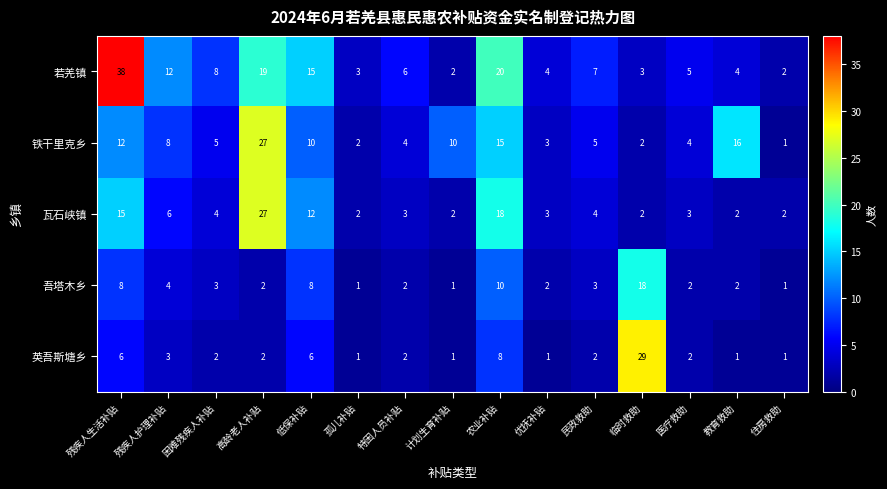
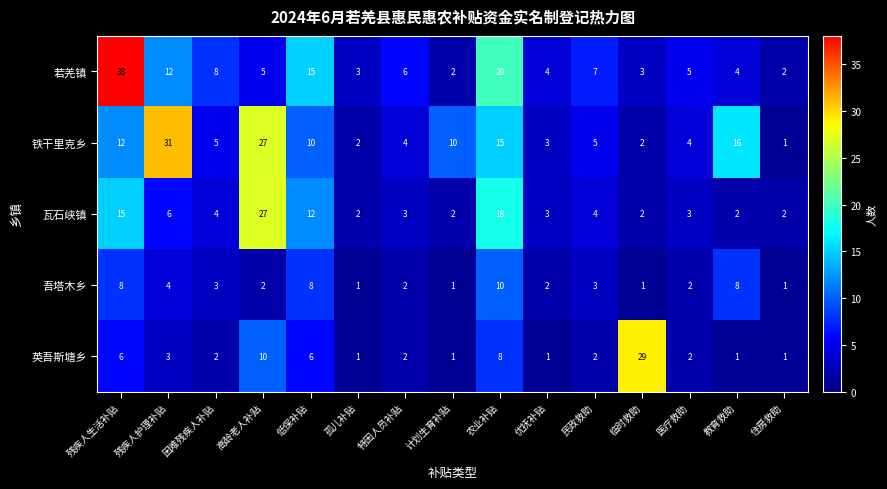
  {
    "若羌镇": {
      "残疾人生活补贴": 38,
      "残疾人护理补贴": 12,
      "困难残疾人补贴": 8,
-     "高龄老人补贴": 19,
+     "高龄老人补贴": 5,
      "低保补贴": 15,
      "孤儿补贴": 3,
      "特困人员补贴": 6,
      "计划生育补贴": 2,
      "农业补贴": 20,
      "优抚补贴": 4,
      "民政救助": 7,
      "临时救助": 3,
      "医疗救助": 5,
      "教育救助": 4,
      "住房救助": 2
    },
    "铁干里克乡": {
      "残疾人生活补贴": 12,
-     "残疾人护理补贴": 8,
+     "残疾人护理补贴": 31,
      "困难残疾人补贴": 5,
      "高龄老人补贴": 27,
      "低保补贴": 10,
      "孤儿补贴": 2,
      "特困人员补贴": 4,
      "计划生育补贴": 10,
      "农业补贴": 15,
      "优抚补贴": 3,
      "民政救助": 5,
      "临时救助": 2,
      "医疗救助": 4,
      "教育救助": 16,
      "住房救助": 1
    },
    "瓦石峡镇": {
      "残疾人生活补贴": 15,
      "残疾人护理补贴": 6,
      "困难残疾人补贴": 4,
      "高龄老人补贴": 27,
      "低保补贴": 12,
      "孤儿补贴": 2,
      "特困人员补贴": 3,
      "计划生育补贴": 2,
      "农业补贴": 18,
      "优抚补贴": 3,
      "民政救助": 4,
      "临时救助": 2,
      "医疗救助": 3,
      "教育救助": 2,
      "住房救助": 2
    },
    "吾塔木乡": {
      "残疾人生活补贴": 8,
      "残疾人护理补贴": 4,
      "困难残疾人补贴": 3,
      "高龄老人补贴": 2,
      "低保补贴": 8,
      "孤儿补贴": 1,
      "特困人员补贴": 2,
      "计划生育补贴": 1,
      "农业补贴": 10,
      "优抚补贴": 2,
      "民政救助": 3,
-     "临时救助": 18,
+     "临时救助": 1,
      "医疗救助": 2,
-     "教育救助": 2,
+     "教育救助": 8,
      "住房救助": 1
    },
    "英吾斯塘乡": {
      "残疾人生活补贴": 6,
      "残疾人护理补贴": 3,
      "困难残疾人补贴": 2,
-     "高龄老人补贴": 2,
+     "高龄老人补贴": 10,
      "低保补贴": 6,
      "孤儿补贴": 1,
      "特困人员补贴": 2,
      "计划生育补贴": 1,
      "农业补贴": 8,
      "优抚补贴": 1,
      "民政救助": 2,
      "临时救助": 29,
      "医疗救助": 2,
      "教育救助": 1,
      "住房救助": 1
    }
  }
